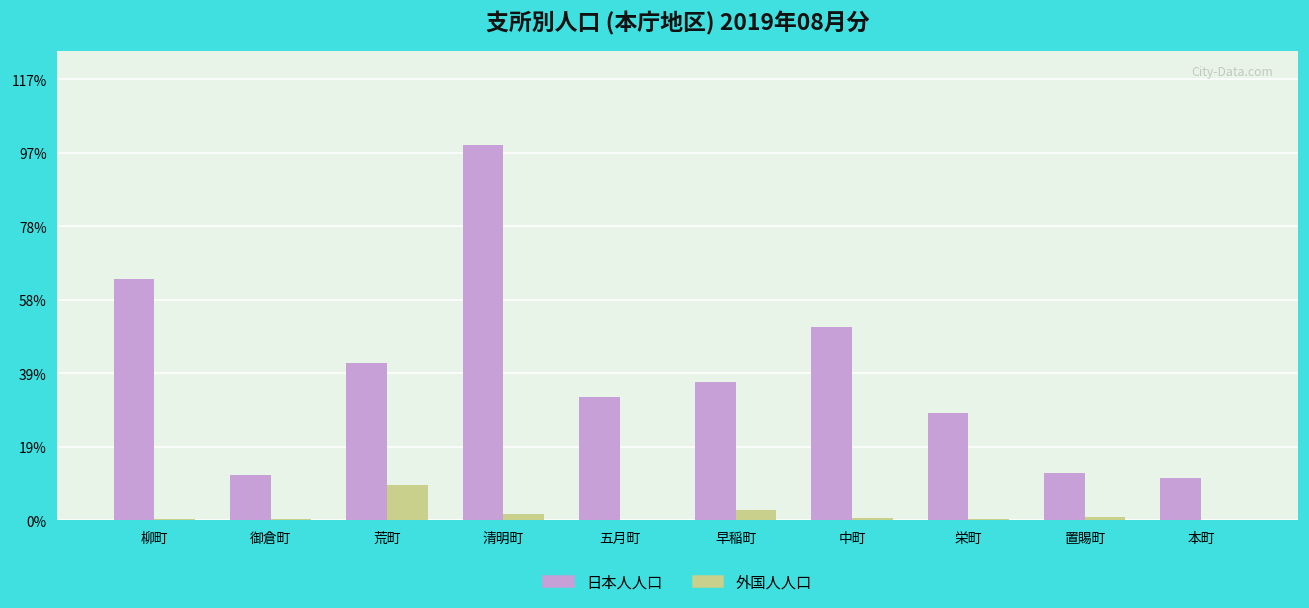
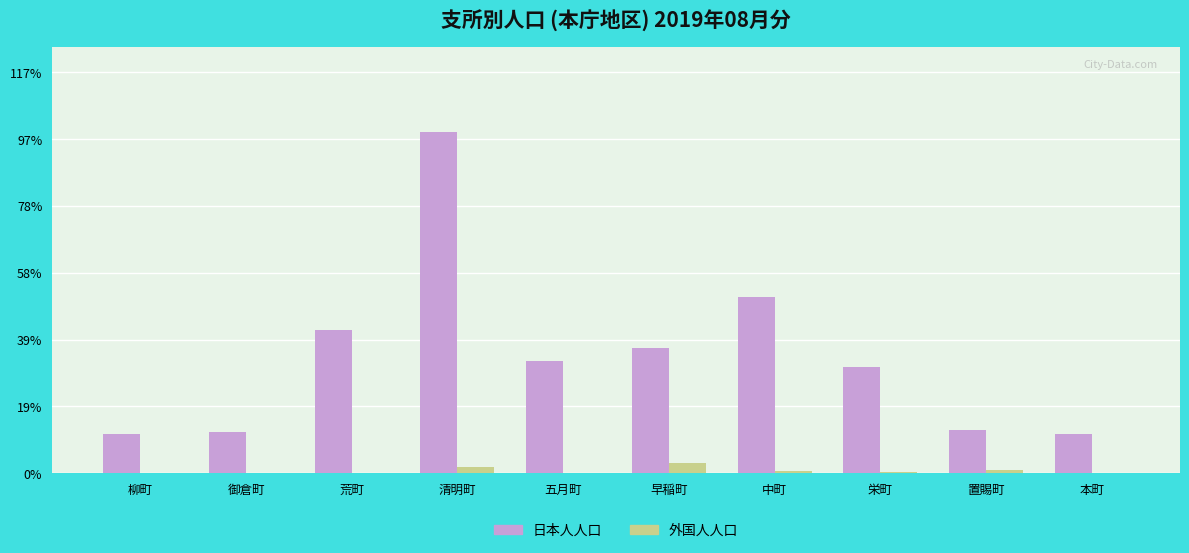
  {
    "日本人人口": {
-     "柳町": "64%",
+     "柳町": "12%",
      "御倉町": "12%",
      "荒町": "42%",
      "清明町": "100%",
      "五月町": "33%",
      "早稲町": "37%",
      "中町": "51%",
-     "栄町": "29%",
+     "栄町": "31%",
      "置賜町": "12%",
      "本町": "11%"
    },
    "外国人人口": {
-     "荒町": "9%",
+     "荒町": "0%",
      "清明町": "2%",
      "早稲町": "3%",
      "置賜町": "1%",
      "本町": "0%"
    }
  }
